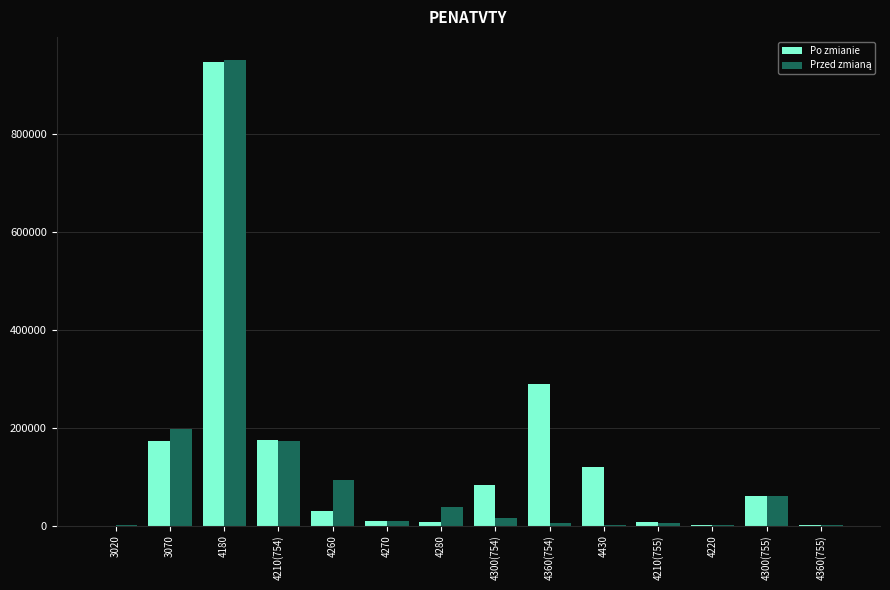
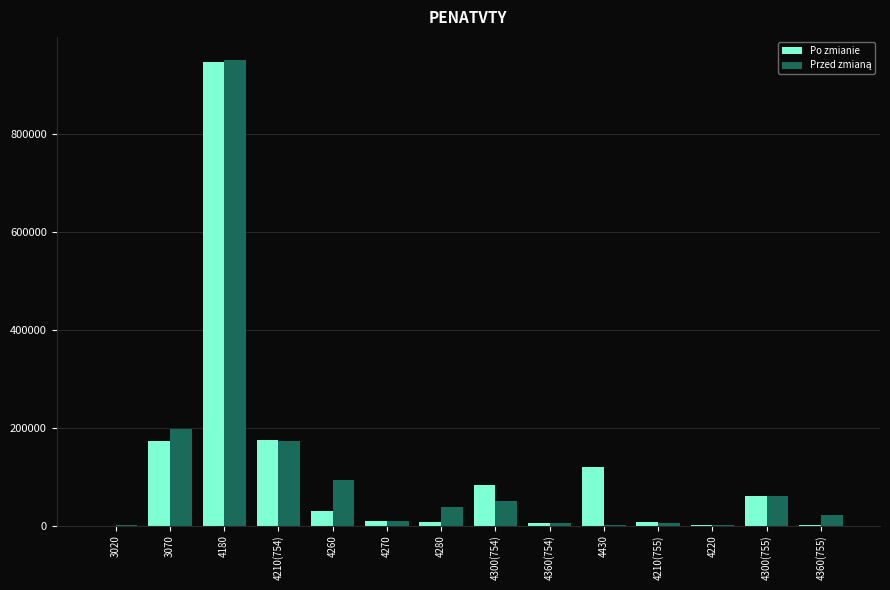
  {
    "Po zmianie": {
      "3070": 170000,
      "4180": 950000,
      "4210(754)": 180000,
      "4260": 30000,
      "4270": 10000,
      "4280": 10000,
      "4300(754)": 80000,
-     "4360(754)": 290000,
+     "4360(754)": 10000,
      "4430": 120000,
      "4210(755)": 10000,
      "4300(755)": 60000
    },
    "Przed zmianą": {
      "3070": 200000,
      "4180": 950000,
      "4210(754)": 170000,
      "4260": 90000,
      "4270": 10000,
      "4280": 40000,
-     "4300(754)": 20000,
+     "4300(754)": 50000,
      "4360(754)": 10000,
      "4210(755)": 10000,
      "4300(755)": 60000,
-     "4360(755)": 0
+     "4360(755)": 20000
    }
  }
